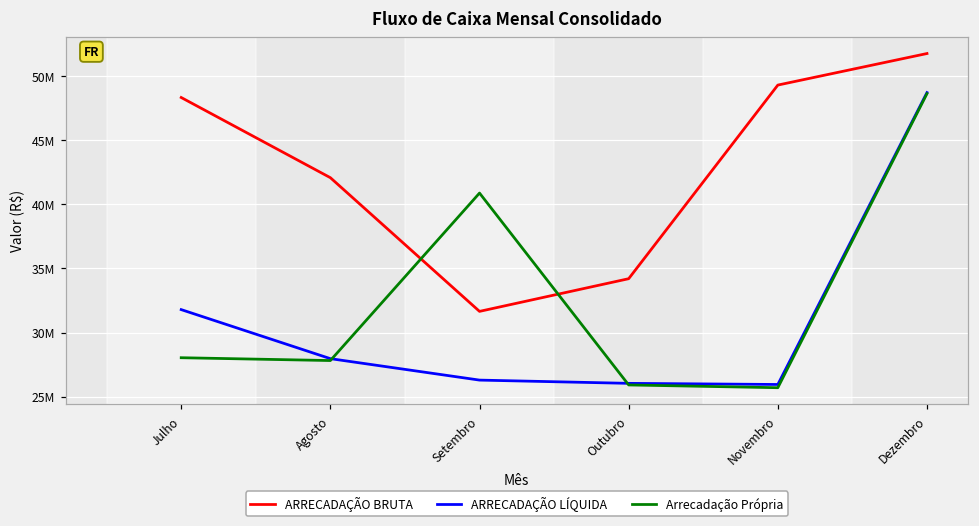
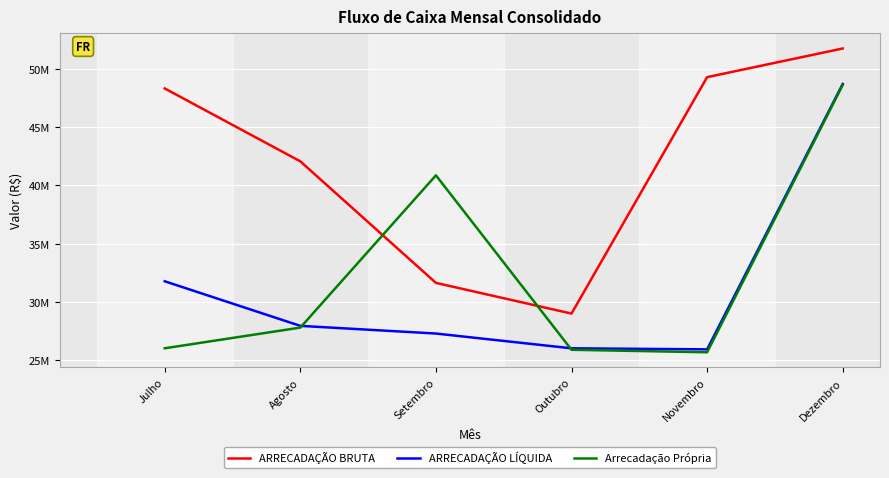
  {
    "ARRECADAÇÃO BRUTA": {
      "Julho": 48300000,
      "Agosto": 42100000,
      "Setembro": 31600000,
-     "Outubro": 34200000,
+     "Outubro": 29000000,
      "Novembro": 49300000,
      "Dezembro": 51700000
    },
    "ARRECADAÇÃO LÍQUIDA": {
      "Julho": 31800000,
-     "Setembro": 26300000,
+     "Setembro": 27300000,
      "Novembro": 26000000
    },
    "Arrecadação Própria": {
-     "Julho": 28000000,
+     "Julho": 26000000,
      "Setembro": 40900000,
      "Novembro": 25700000
    }
  }
